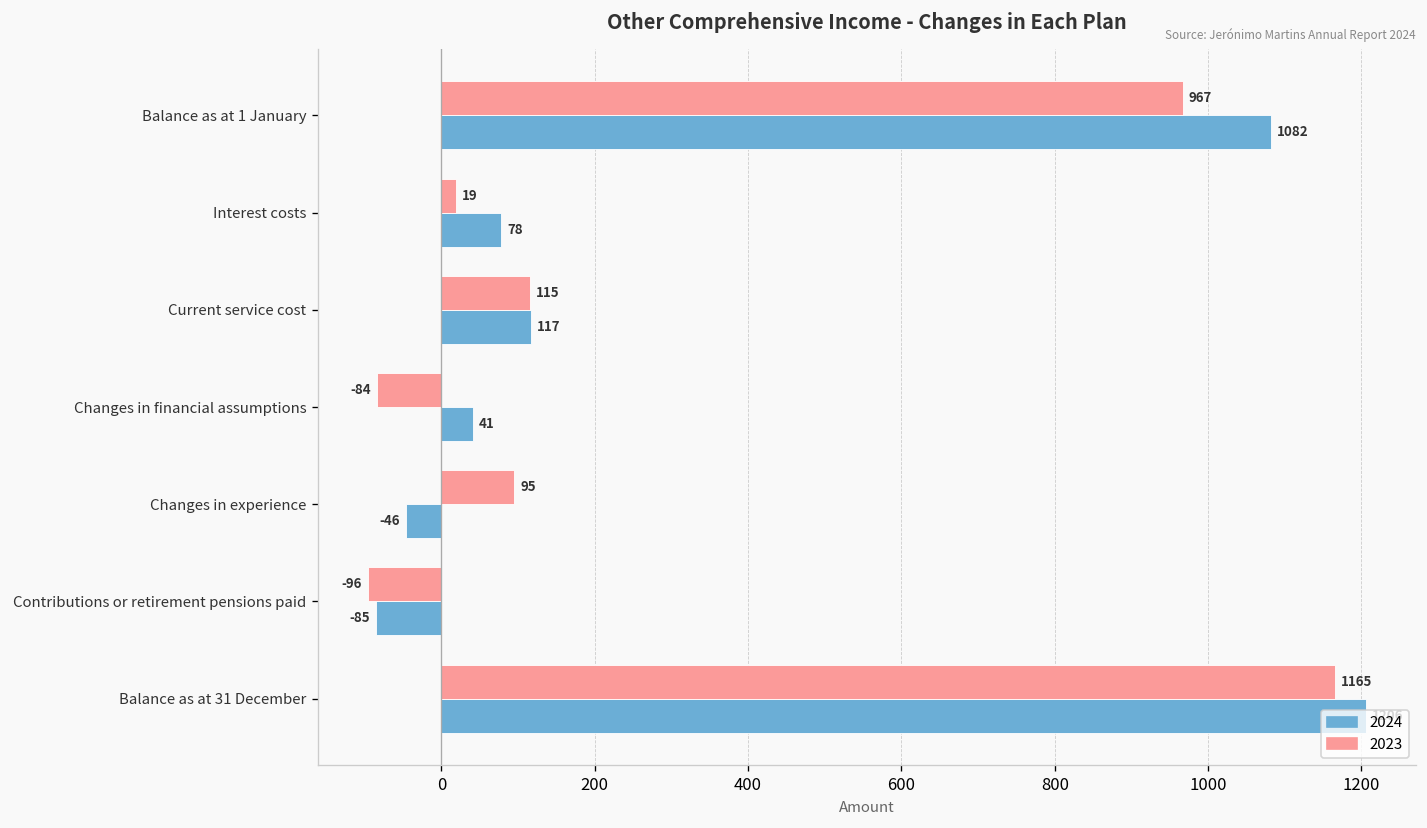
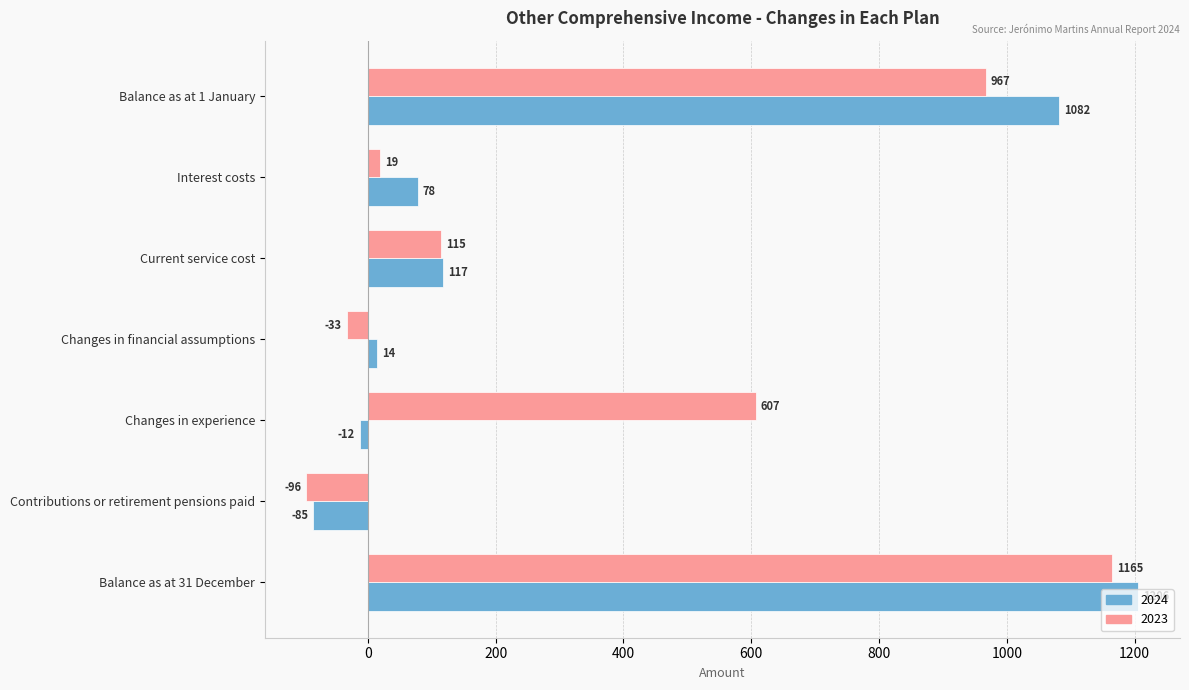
  {
    "2024": {
      "Balance as at 1 January": 1082,
      "Interest costs": 78,
      "Current service cost": 117,
-     "Changes in financial assumptions": 41,
-     "Changes in experience": -46,
+     "Changes in financial assumptions": 14,
+     "Changes in experience": -12,
      "Contributions or retirement pensions paid": -85
    },
    "2023": {
      "Balance as at 1 January": 967,
      "Interest costs": 19,
      "Current service cost": 115,
-     "Changes in financial assumptions": -84,
-     "Changes in experience": 95,
+     "Changes in financial assumptions": -33,
+     "Changes in experience": 607,
      "Contributions or retirement pensions paid": -96,
      "Balance as at 31 December": 1165
    }
  }
